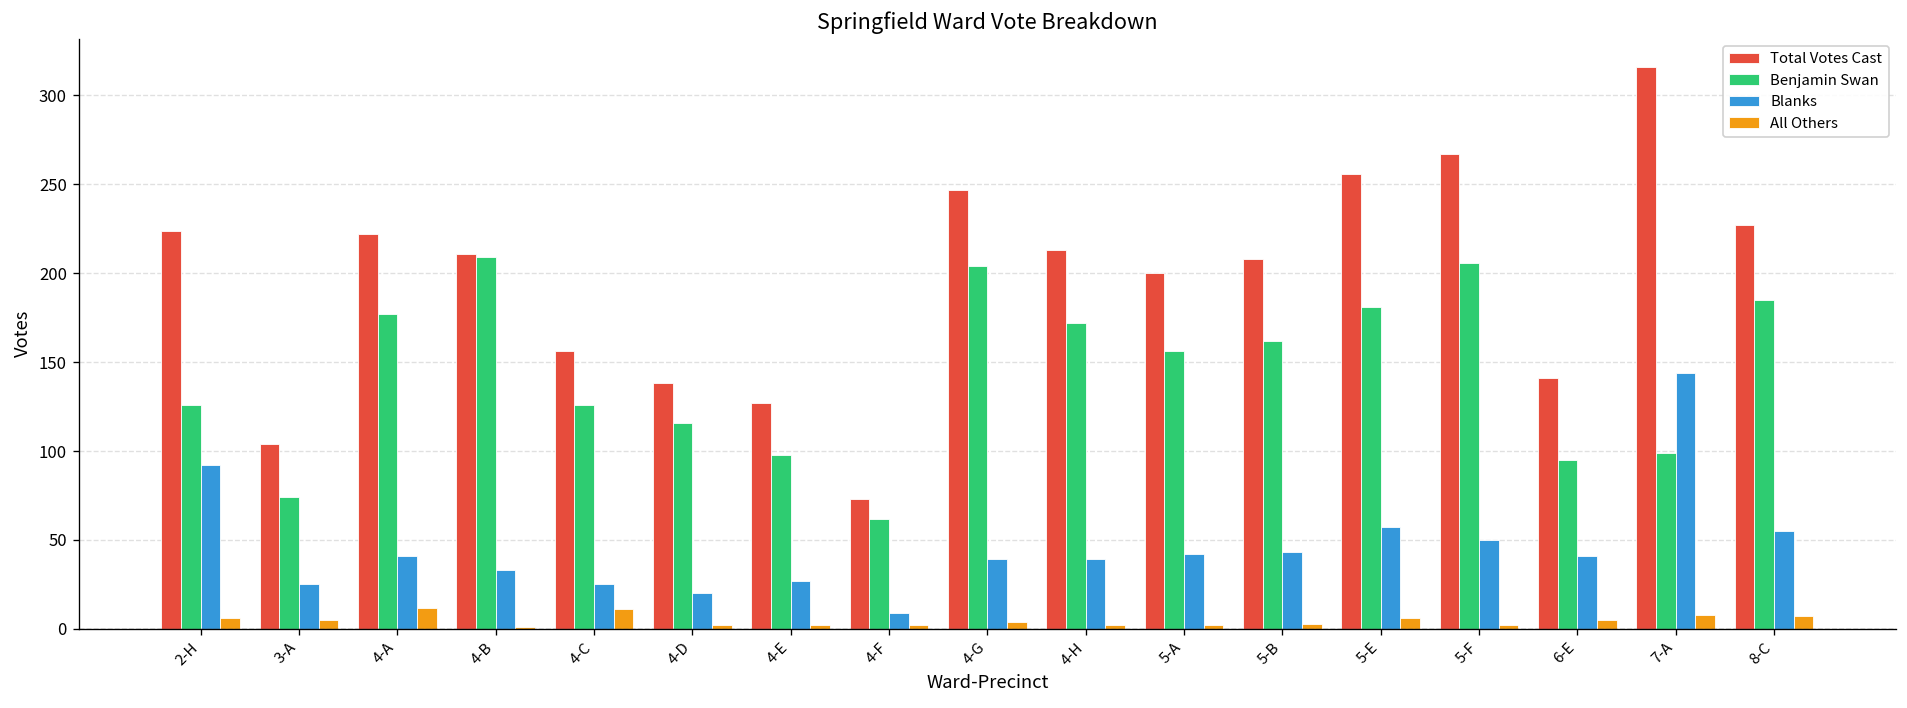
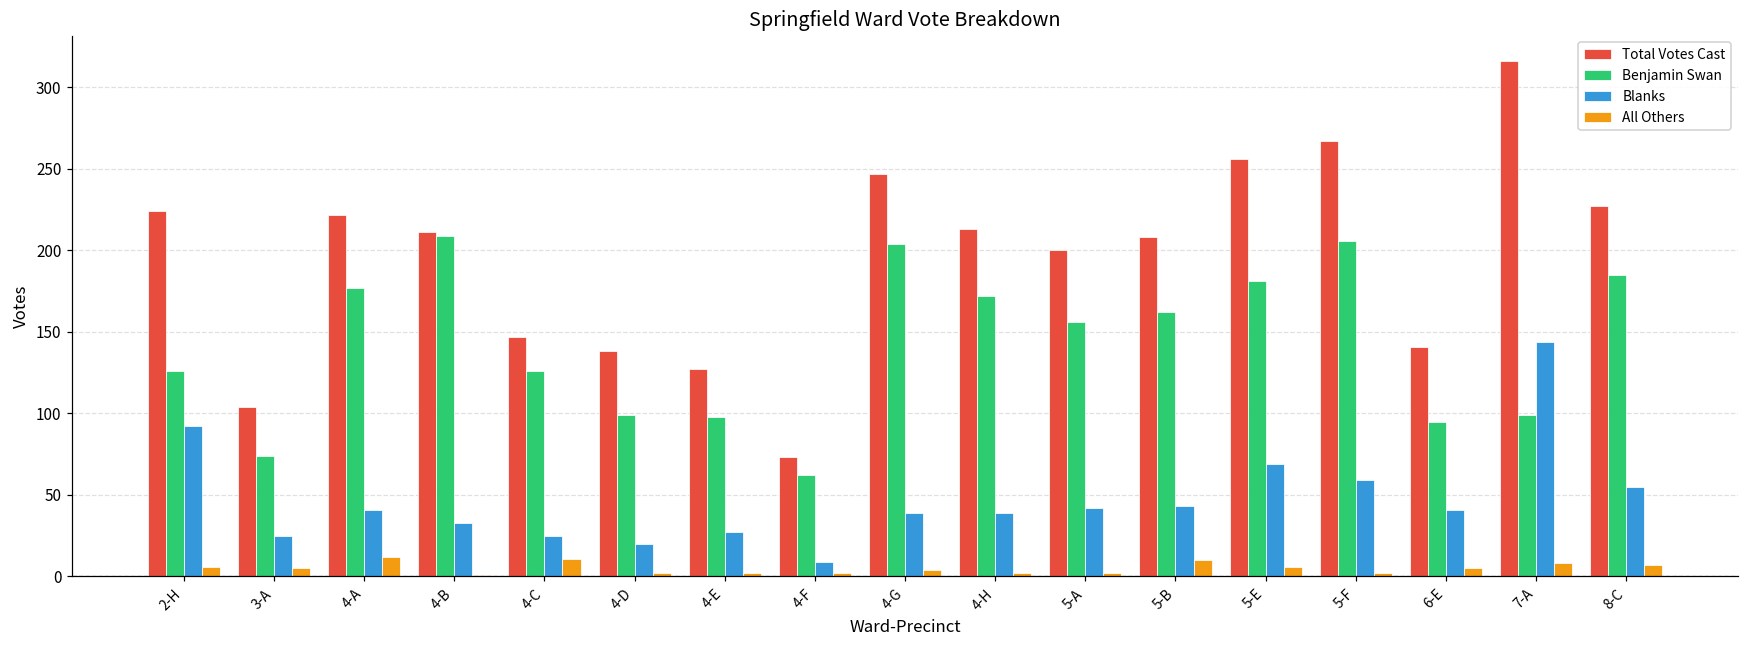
  {
    "Total Votes Cast": {
      "2-H": 224,
      "3-A": 104,
      "4-A": 222,
      "4-B": 211,
-     "4-C": 156,
+     "4-C": 147,
      "4-D": 138,
      "4-E": 127,
      "4-F": 73,
      "4-G": 247,
      "4-H": 213,
      "5-A": 200,
      "5-B": 208,
      "5-E": 256,
      "5-F": 267,
      "6-E": 141,
      "7-A": 316,
      "8-C": 227
    },
    "Benjamin Swan": {
      "2-H": 126,
      "3-A": 74,
      "4-A": 177,
      "4-B": 209,
      "4-C": 126,
-     "4-D": 116,
+     "4-D": 99,
      "4-E": 98,
      "4-F": 62,
      "4-G": 204,
      "4-H": 172,
      "5-A": 156,
      "5-B": 162,
      "5-E": 181,
      "5-F": 206,
      "6-E": 95,
      "7-A": 99,
      "8-C": 185
    },
    "Blanks": {
      "2-H": 92,
      "3-A": 25,
      "4-A": 41,
      "4-B": 33,
      "4-C": 25,
      "4-D": 20,
      "4-E": 27,
      "4-F": 9,
      "4-G": 39,
      "4-H": 39,
      "5-A": 42,
      "5-B": 43,
-     "5-E": 57,
-     "5-F": 50,
+     "5-E": 69,
+     "5-F": 59,
      "6-E": 41,
      "7-A": 144,
      "8-C": 55
    },
    "All Others": {
      "2-H": 6,
      "3-A": 5,
      "4-A": 12,
      "4-C": 11,
      "4-D": 2,
      "4-E": 2,
      "4-F": 2,
      "4-G": 4,
      "4-H": 2,
      "5-A": 2,
-     "5-B": 3,
+     "5-B": 10,
      "5-E": 6,
      "5-F": 2,
      "6-E": 5,
      "7-A": 8,
      "8-C": 7
    }
  }
